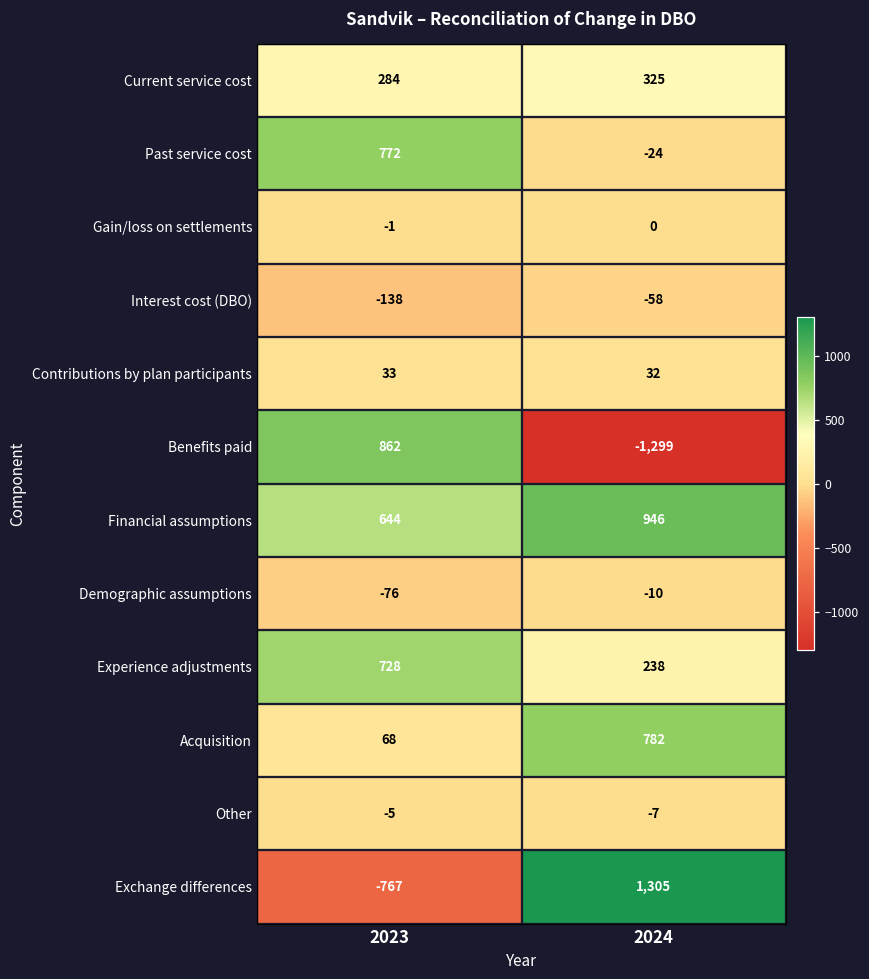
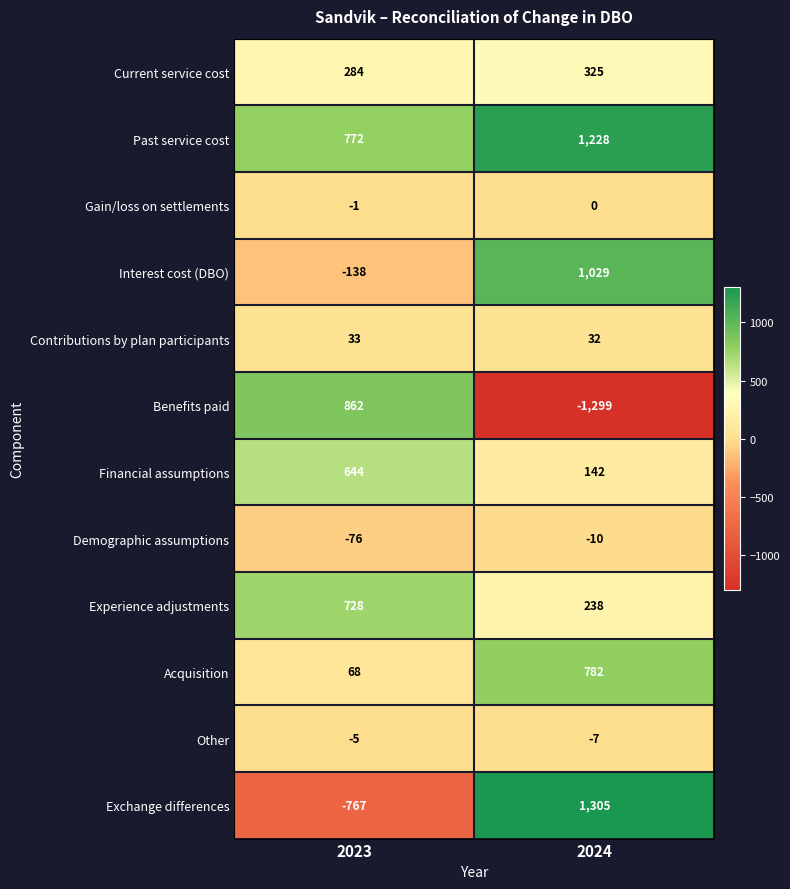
  {
    "Current service cost": {
      "2023": "284",
      "2024": "325"
    },
    "Past service cost": {
      "2023": "772",
-     "2024": "-24"
+     "2024": "1,228"
    },
    "Gain/loss on settlements": {
      "2023": "-1",
      "2024": "0"
    },
    "Interest cost (DBO)": {
      "2023": "-138",
-     "2024": "-58"
+     "2024": "1,029"
    },
    "Contributions by plan participants": {
      "2023": "33",
      "2024": "32"
    },
    "Benefits paid": {
      "2023": "862",
      "2024": "-1,299"
    },
    "Financial assumptions": {
      "2023": "644",
-     "2024": "946"
+     "2024": "142"
    },
    "Demographic assumptions": {
      "2023": "-76",
      "2024": "-10"
    },
    "Experience adjustments": {
      "2023": "728",
      "2024": "238"
    },
    "Acquisition": {
      "2023": "68",
      "2024": "782"
    },
    "Other": {
      "2023": "-5",
      "2024": "-7"
    },
    "Exchange differences": {
      "2023": "-767",
      "2024": "1,305"
    }
  }
